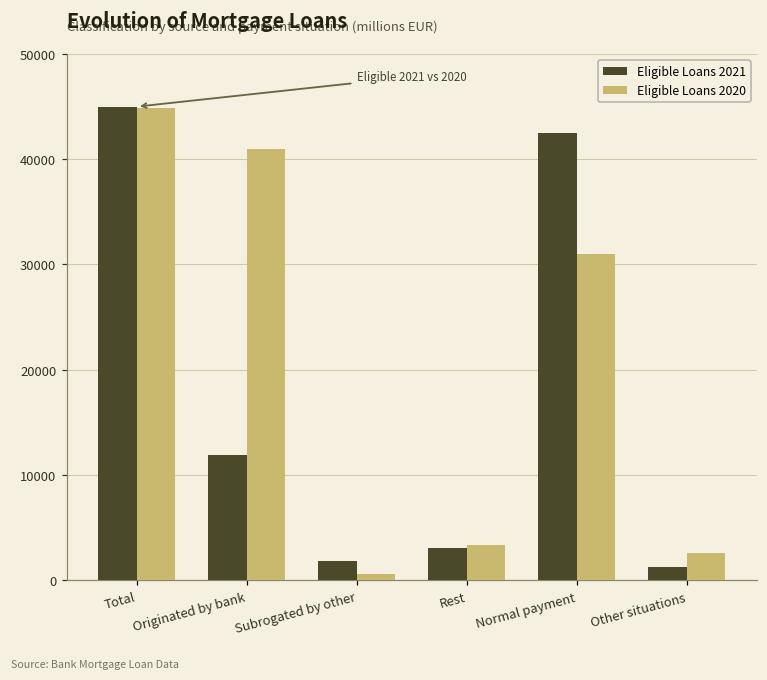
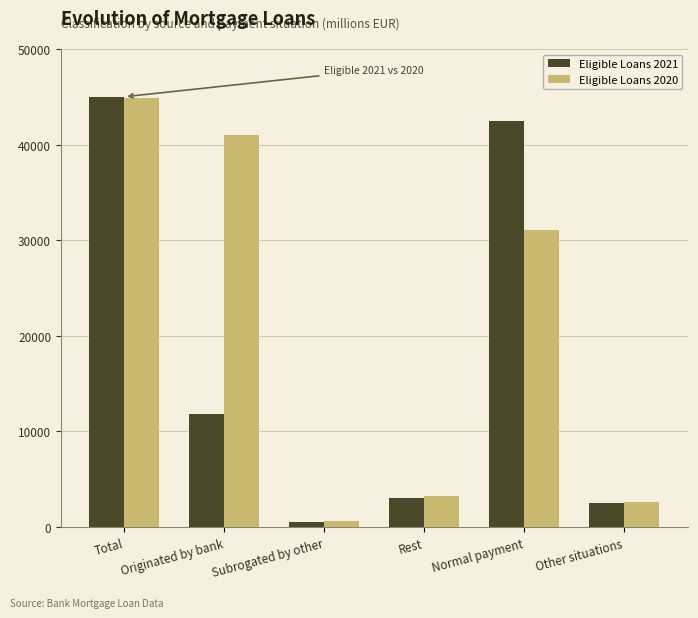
  {
    "Eligible Loans 2021": {
      "Total": 45000,
      "Originated by bank": 12000,
-     "Subrogated by other": 2000,
+     "Subrogated by other": 1000,
      "Rest": 3000,
      "Normal payment": 42000,
-     "Other situations": 1000
+     "Other situations": 3000
    },
    "Eligible Loans 2020": {
      "Originated by bank": 41000,
      "Subrogated by other": 1000,
      "Rest": 3000,
      "Normal payment": 31000,
      "Other situations": 3000
    }
  }
